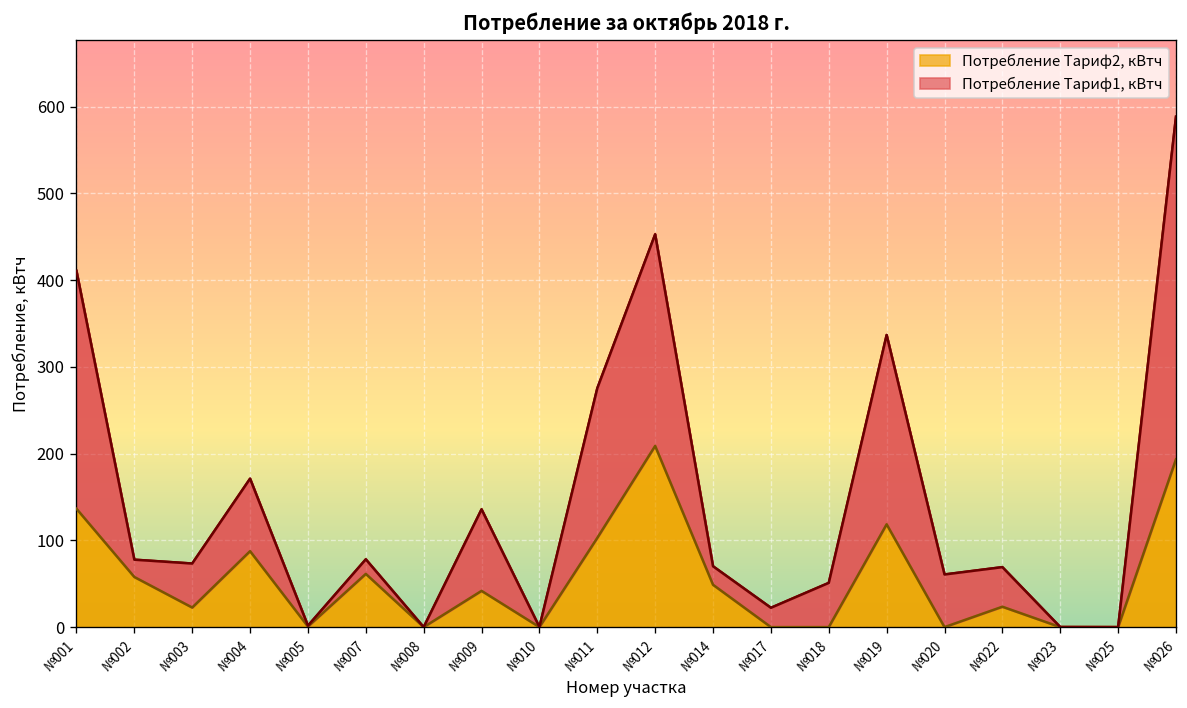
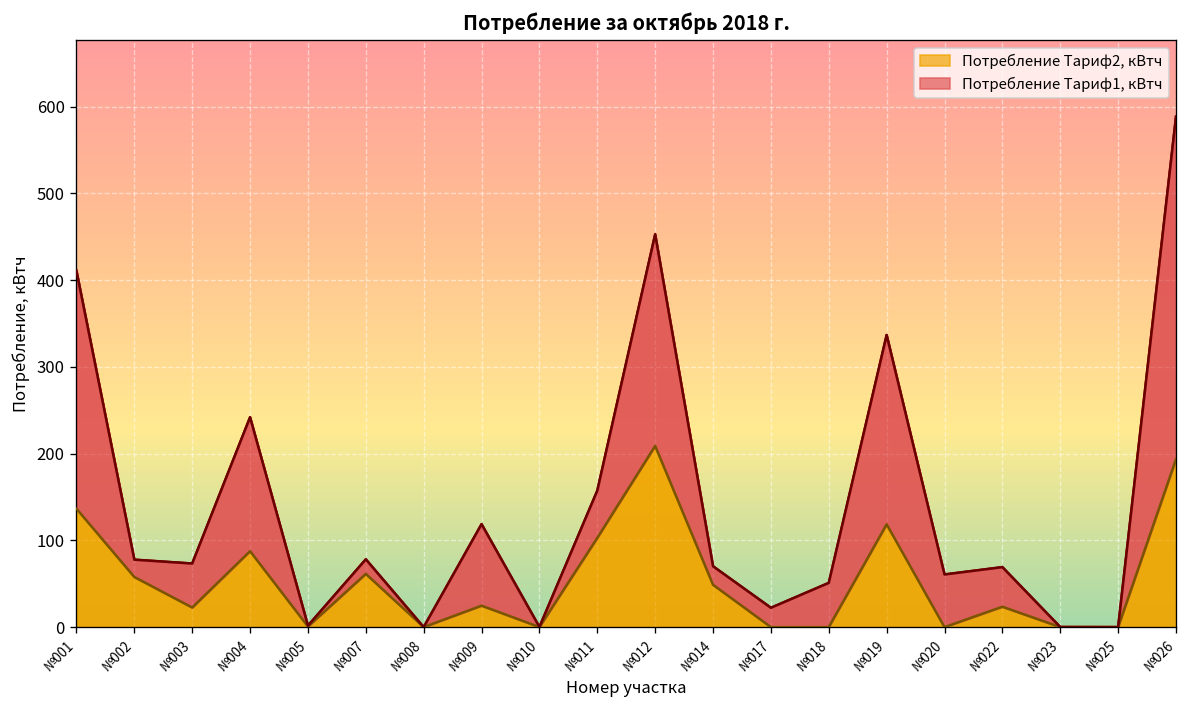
  {
    "Потребление Тариф2, кВтч": {
      "№001": 140,
      "№002": 60,
      "№003": 20,
      "№004": 90,
      "№007": 60,
-     "№009": 40,
+     "№009": 20,
      "№011": 100,
      "№012": 210,
      "№014": 50,
      "№017": 0,
      "№018": 0,
      "№019": 120,
      "№020": 0,
      "№022": 20,
      "№026": 190
    },
    "Потребление Тариф1, кВтч": {
      "№001": 270,
      "№002": 20,
      "№003": 50,
-     "№004": 80,
+     "№004": 150,
      "№007": 20,
      "№009": 90,
-     "№011": 170,
+     "№011": 50,
      "№012": 240,
      "№014": 20,
      "№017": 20,
      "№018": 50,
      "№019": 220,
      "№020": 60,
      "№022": 50,
      "№026": 390
    }
  }
